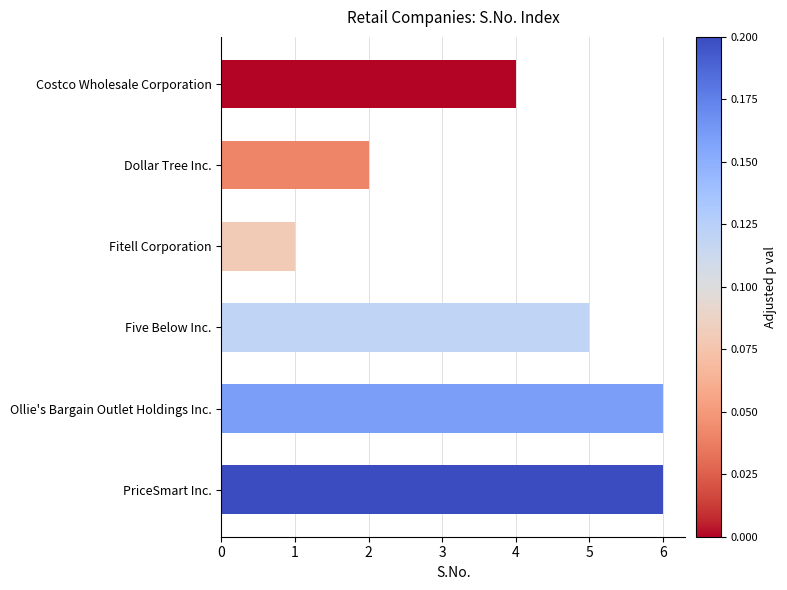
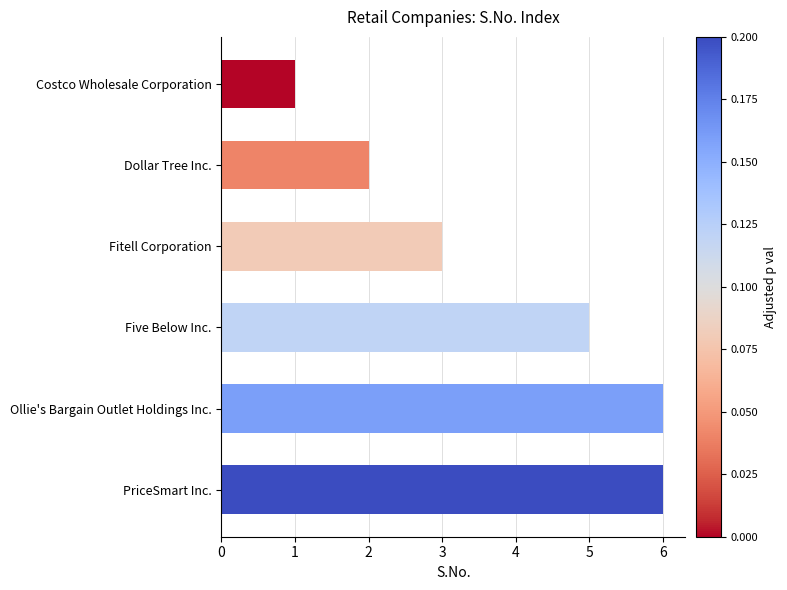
  {
-   "Costco Wholesale Corporation": 4,
+   "Costco Wholesale Corporation": 1,
    "Dollar Tree Inc.": 2,
-   "Fitell Corporation": 1,
+   "Fitell Corporation": 3,
    "Five Below Inc.": 5,
    "Ollie's Bargain Outlet Holdings Inc.": 6,
    "PriceSmart Inc.": 6
  }
